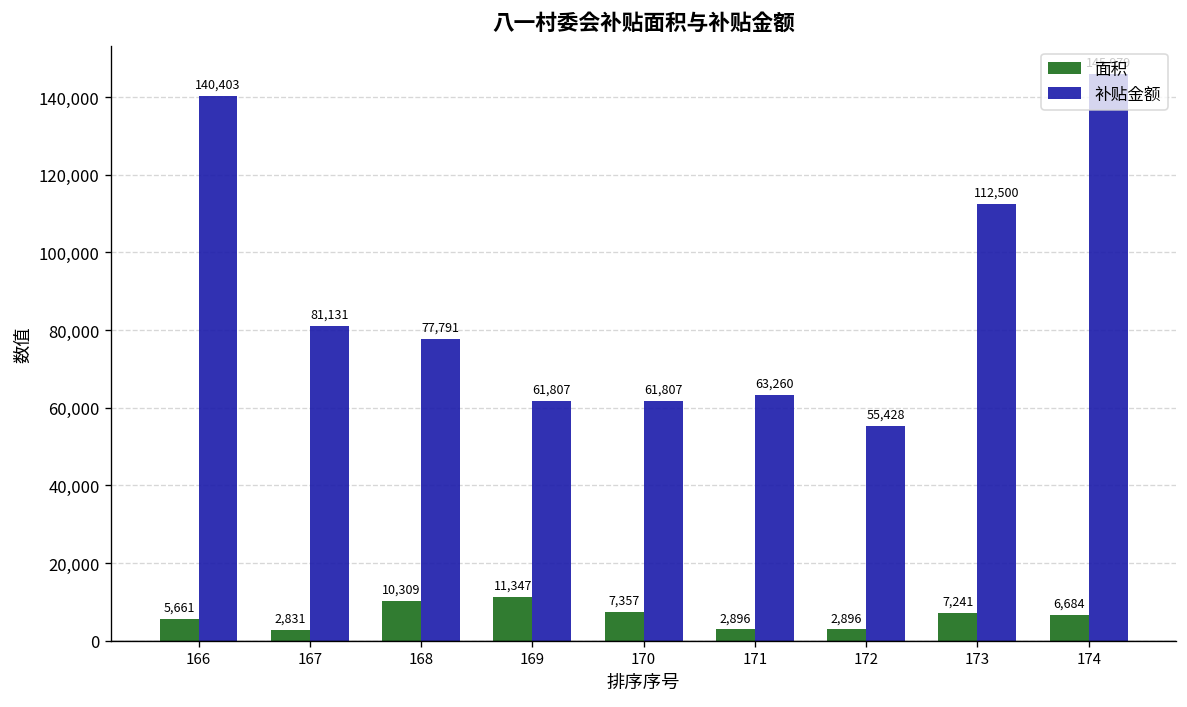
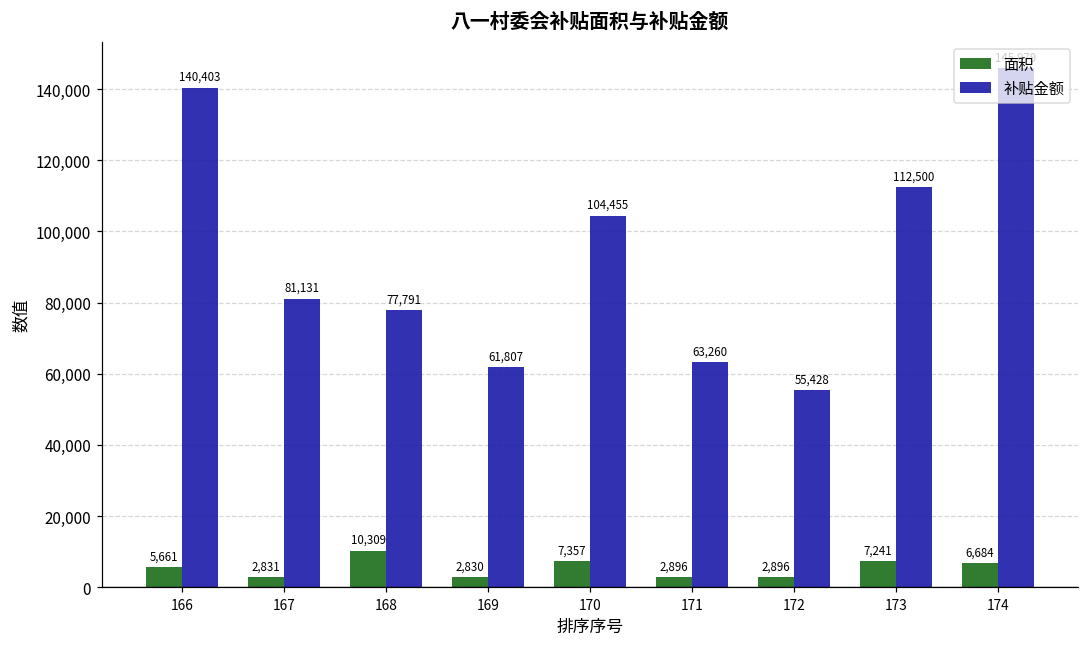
  {
    "面积": {
      "166": "5,661",
      "167": "2,831",
      "168": "10,309",
-     "169": "11,347",
+     "169": "2,830",
      "170": "7,357",
      "171": "2,896",
      "172": "2,896",
      "173": "7,241",
      "174": "6,684"
    },
    "补贴金额": {
      "166": "140,403",
      "167": "81,131",
      "168": "77,791",
      "169": "61,807",
-     "170": "61,807",
+     "170": "104,455",
      "171": "63,260",
      "172": "55,428",
      "173": "112,500"
    }
  }
